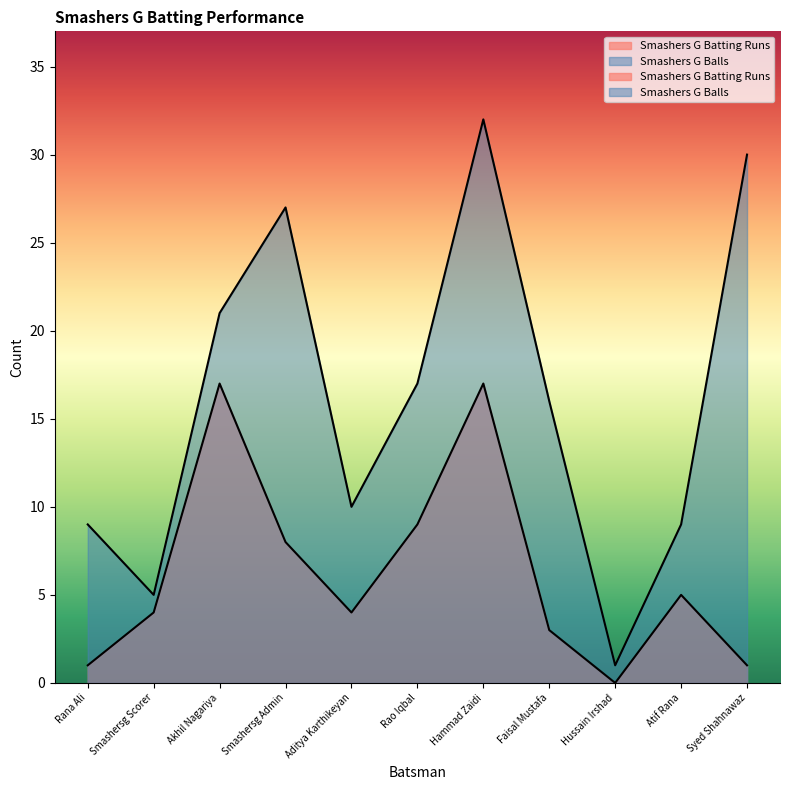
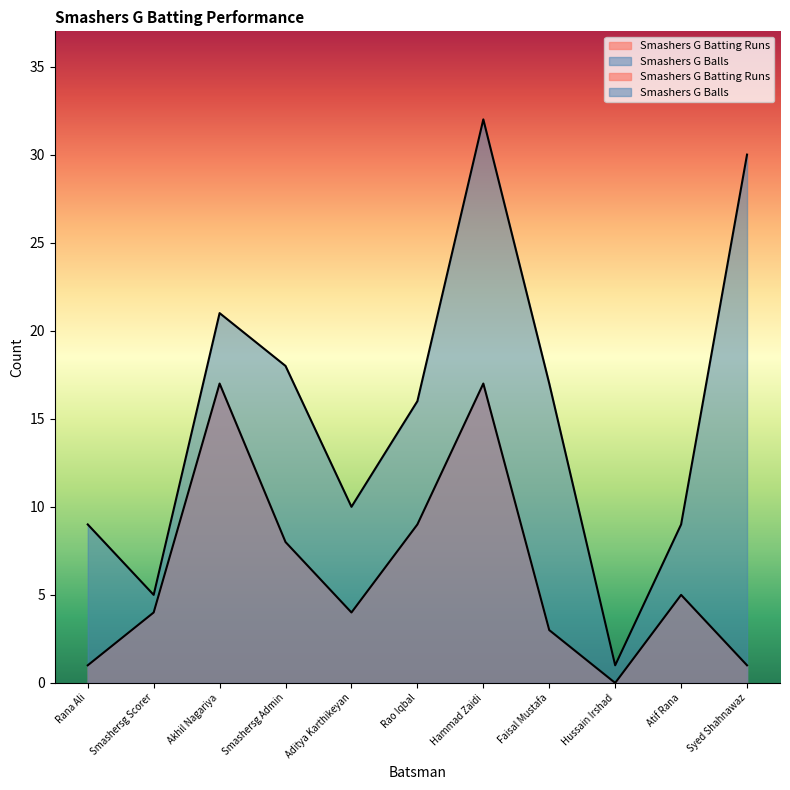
  {
    "Smashers G Batting Runs": {
      "Rana Ali": 1,
      "Smashersg Scorer": 4,
      "Akhil Nagariya": 17,
      "Smashersg Admin": 8,
      "Aditya Karthikeyan": 4,
      "Rao Iqbal": 9,
      "Hammad Zaidi": 17,
      "Faisal Mustafa": 3,
      "Hussain Irshad": 0,
      "Atif Rana": 5,
      "Syed Shahnawaz": 1
    },
    "Smashers G Balls": {
      "Rana Ali": 9,
      "Smashersg Scorer": 5,
      "Akhil Nagariya": 21,
-     "Smashersg Admin": 27,
+     "Smashersg Admin": 18,
      "Aditya Karthikeyan": 10,
-     "Rao Iqbal": 17,
+     "Rao Iqbal": 16,
      "Hammad Zaidi": 32,
-     "Faisal Mustafa": 16,
+     "Faisal Mustafa": 17,
      "Hussain Irshad": 1,
      "Atif Rana": 9,
      "Syed Shahnawaz": 30
    }
  }
